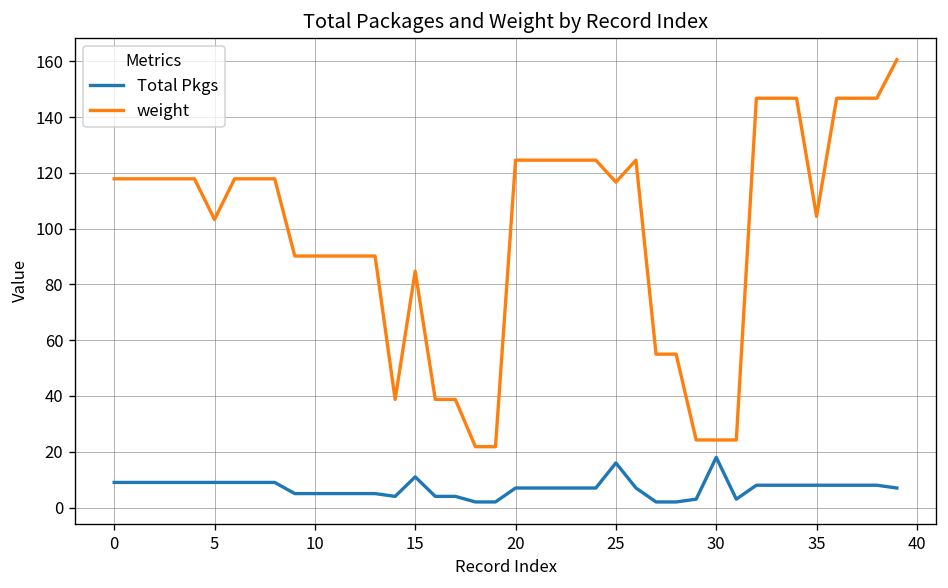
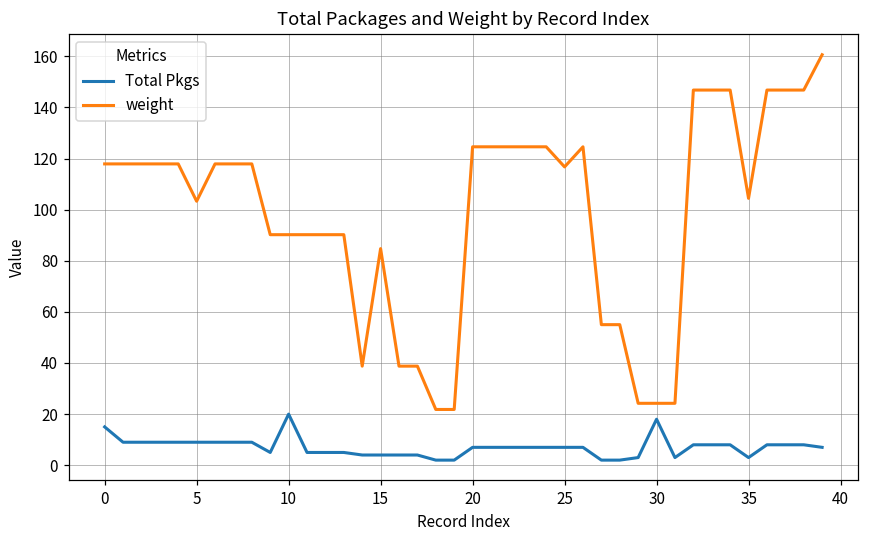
  {
    "Total Pkgs": {
-     "0": 9,
+     "0": 15,
      "5": 9,
-     "10": 5,
-     "15": 11,
+     "10": 20,
+     "15": 4,
      "20": 7,
-     "25": 16,
+     "25": 7,
      "30": 18,
-     "35": 8
+     "35": 3
    },
    "weight": {
      "0": 118,
      "5": 103,
      "10": 90,
      "15": 85,
      "20": 125,
      "25": 117,
      "30": 24,
      "35": 104
    }
  }
